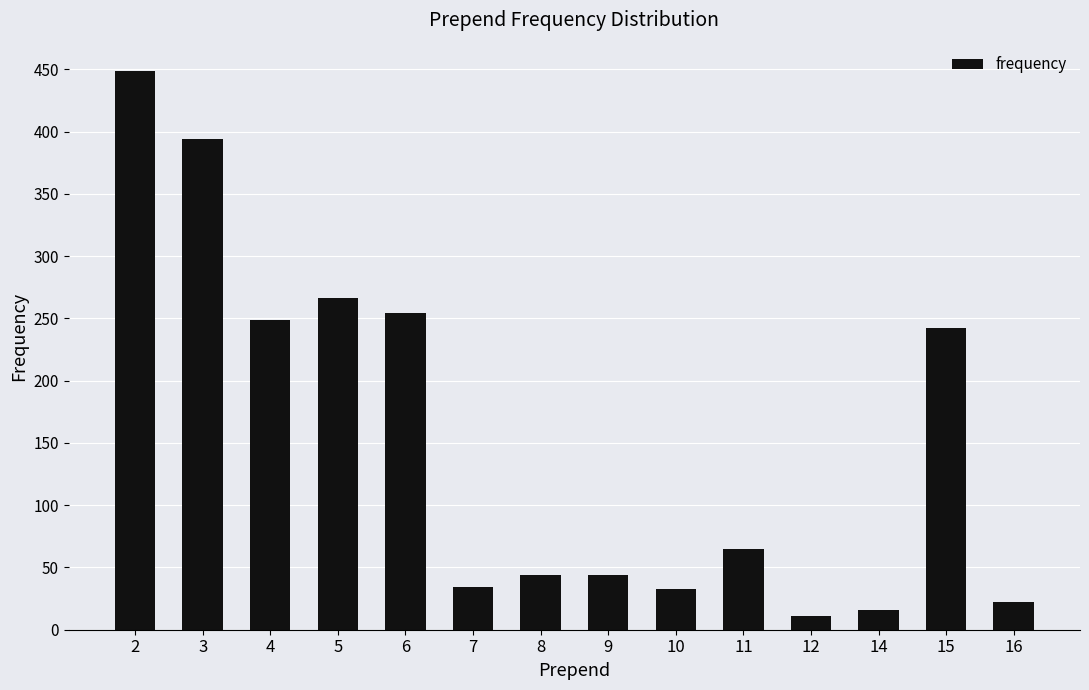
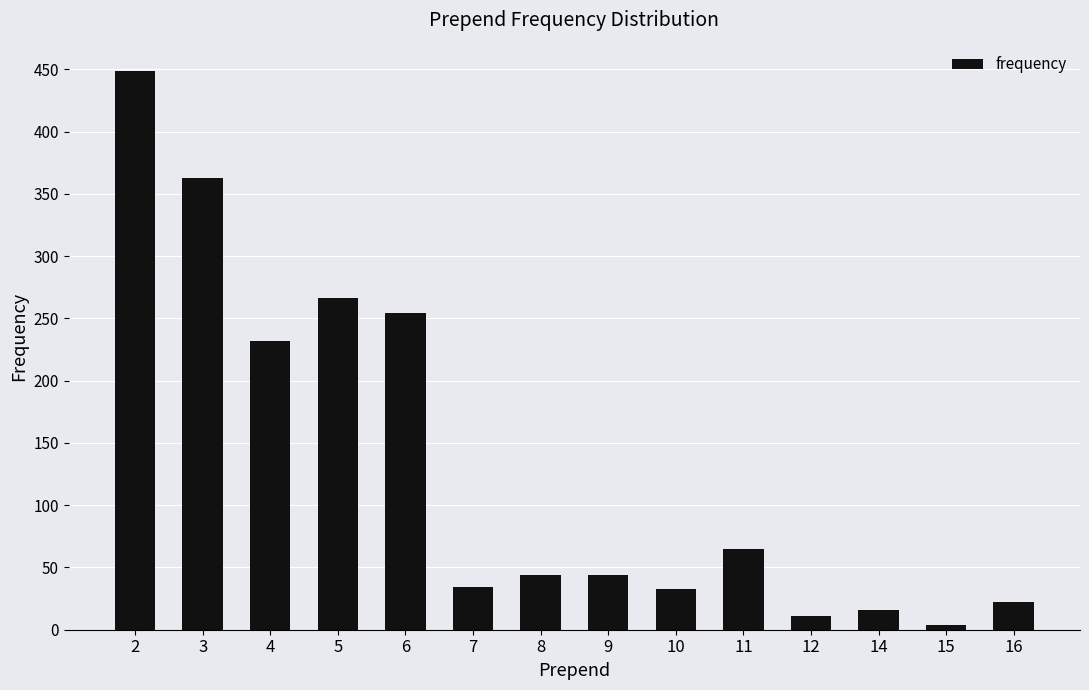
  {
    "2": 449,
-   "3": 394,
-   "4": 249,
+   "3": 363,
+   "4": 232,
    "5": 266,
    "6": 254,
    "7": 34,
    "8": 44,
    "9": 44,
    "10": 33,
    "11": 65,
    "12": 11,
    "14": 16,
-   "15": 242,
+   "15": 4,
    "16": 22
  }
